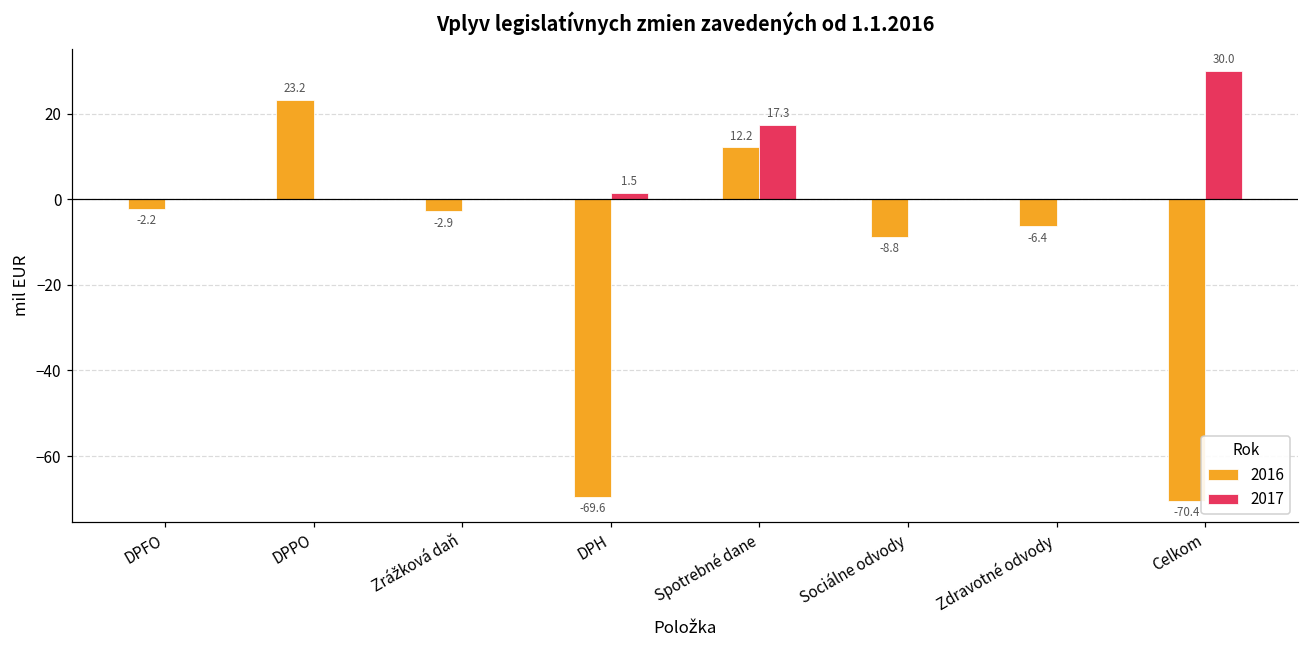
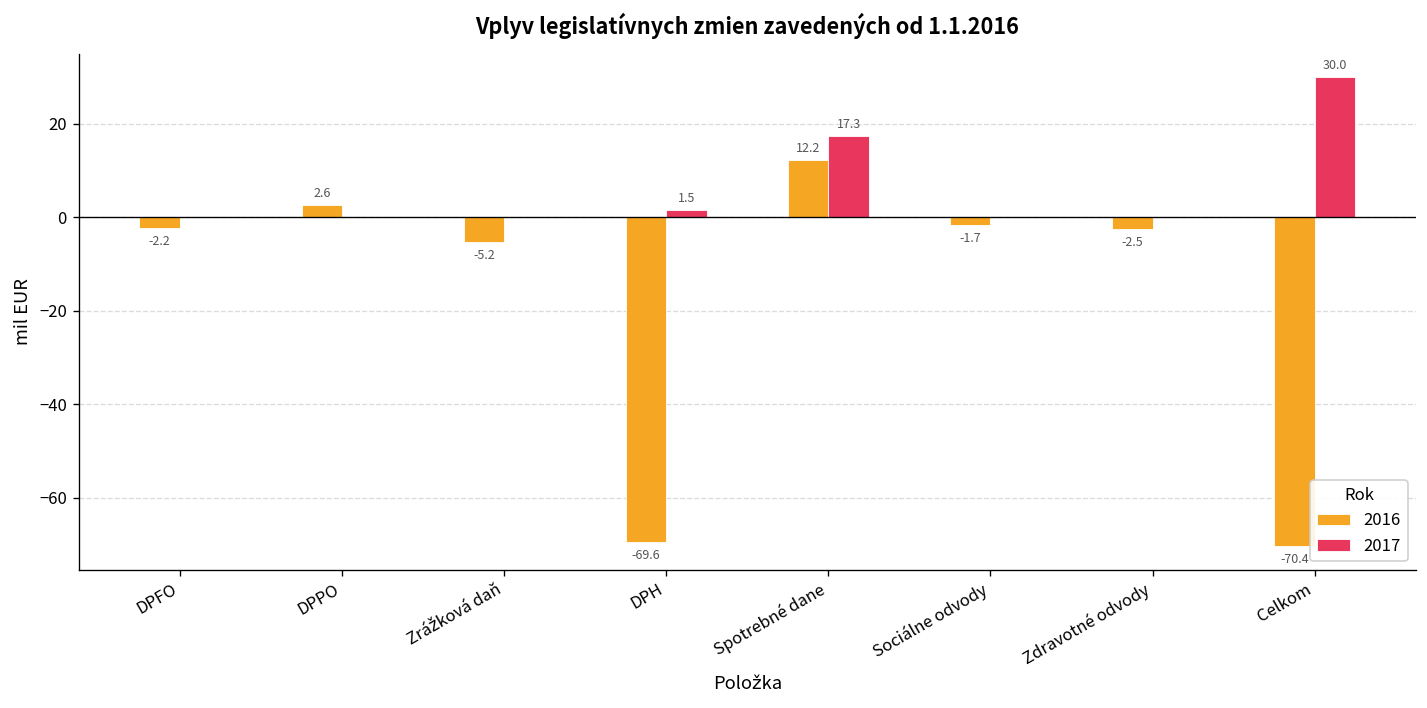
  {
    "2016": {
      "DPFO": -2.2,
-     "DPPO": 23.2,
-     "Zrážková daň": -2.9,
+     "DPPO": 2.6,
+     "Zrážková daň": -5.2,
      "DPH": -69.6,
      "Spotrebné dane": 12.2,
-     "Sociálne odvody": -8.8,
-     "Zdravotné odvody": -6.4,
+     "Sociálne odvody": -1.7,
+     "Zdravotné odvody": -2.5,
      "Celkom": -70.4
    },
    "2017": {
      "DPH": 1.5,
      "Spotrebné dane": 17.3,
      "Celkom": 30.0
    }
  }
